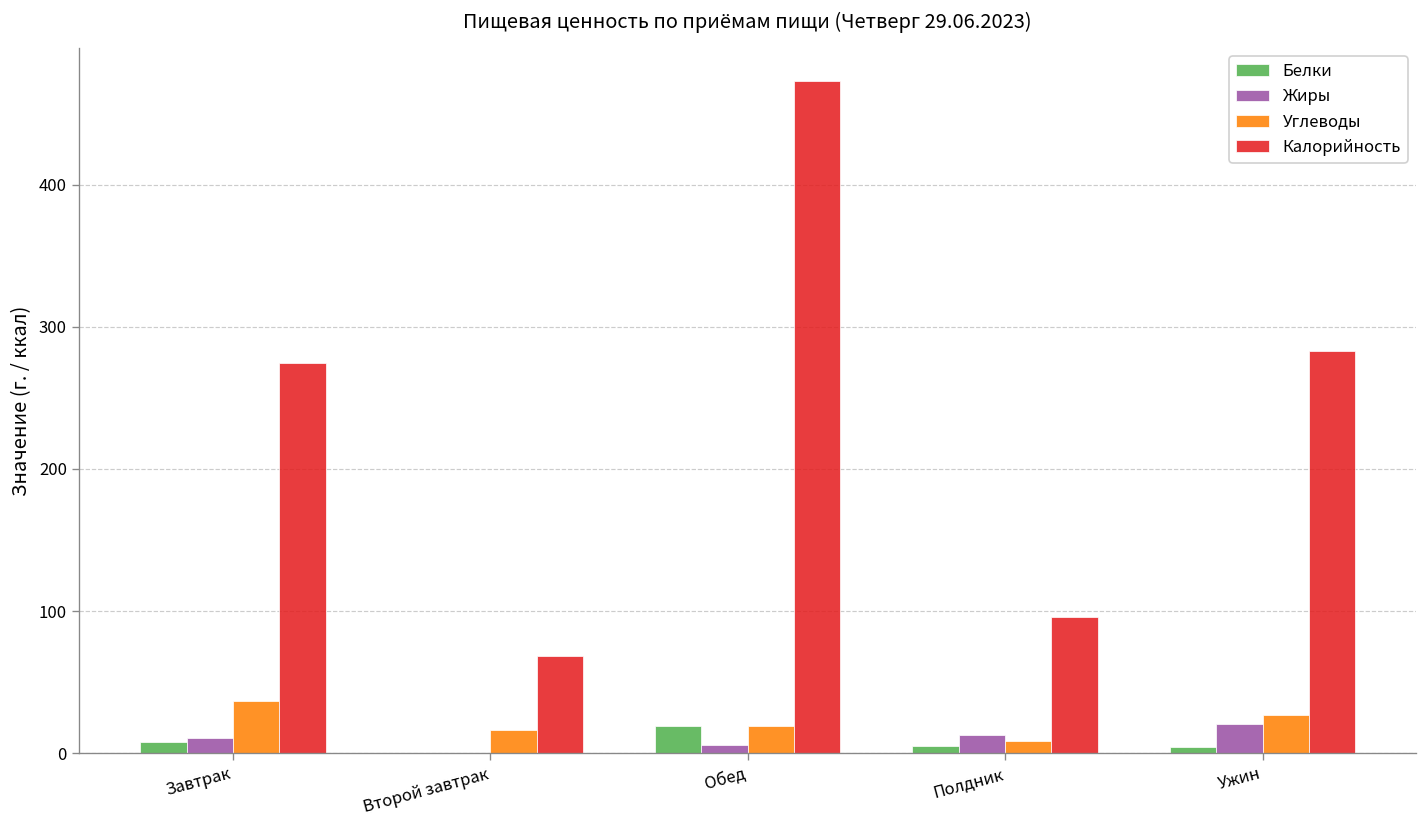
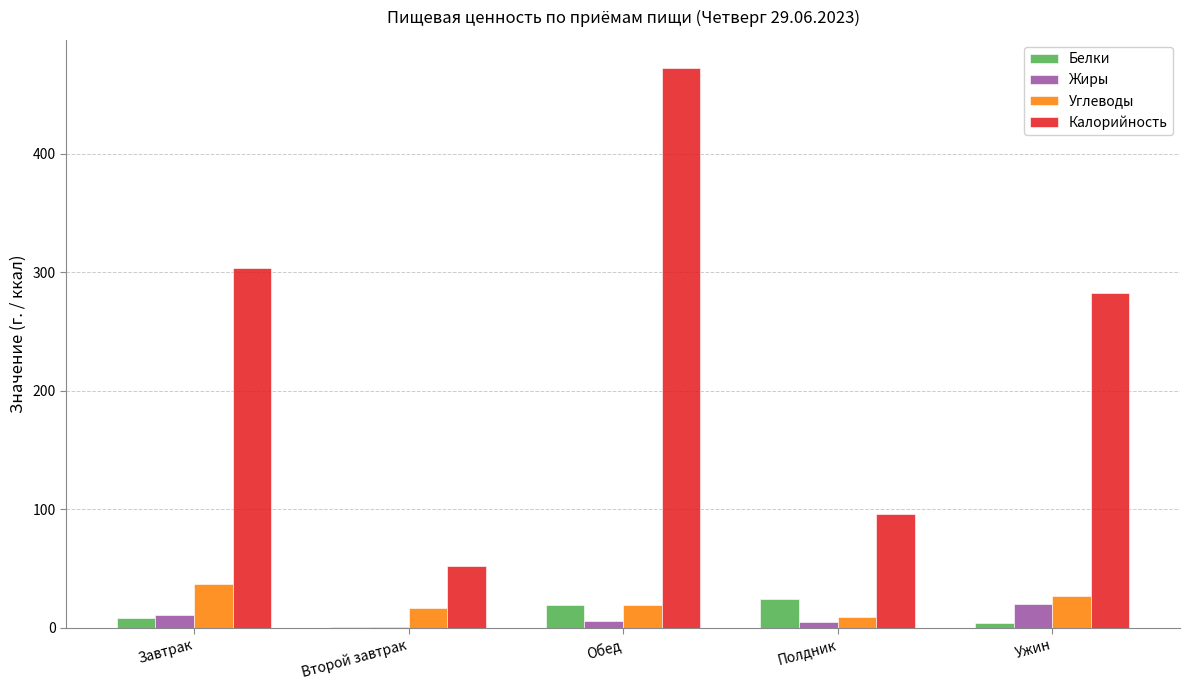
  {
    "Белки": {
      "Завтрак": 8,
      "Обед": 19,
-     "Полдник": 5,
+     "Полдник": 24,
      "Ужин": 4
    },
    "Жиры": {
      "Завтрак": 11,
      "Обед": 6,
-     "Полдник": 13,
+     "Полдник": 5,
      "Ужин": 20
    },
    "Углеводы": {
      "Завтрак": 37,
      "Второй завтрак": 16,
      "Обед": 19,
      "Полдник": 9,
      "Ужин": 27
    },
    "Калорийность": {
-     "Завтрак": 275,
-     "Второй завтрак": 68,
+     "Завтрак": 304,
+     "Второй завтрак": 52,
      "Обед": 473,
      "Полдник": 96,
      "Ужин": 283
    }
  }
